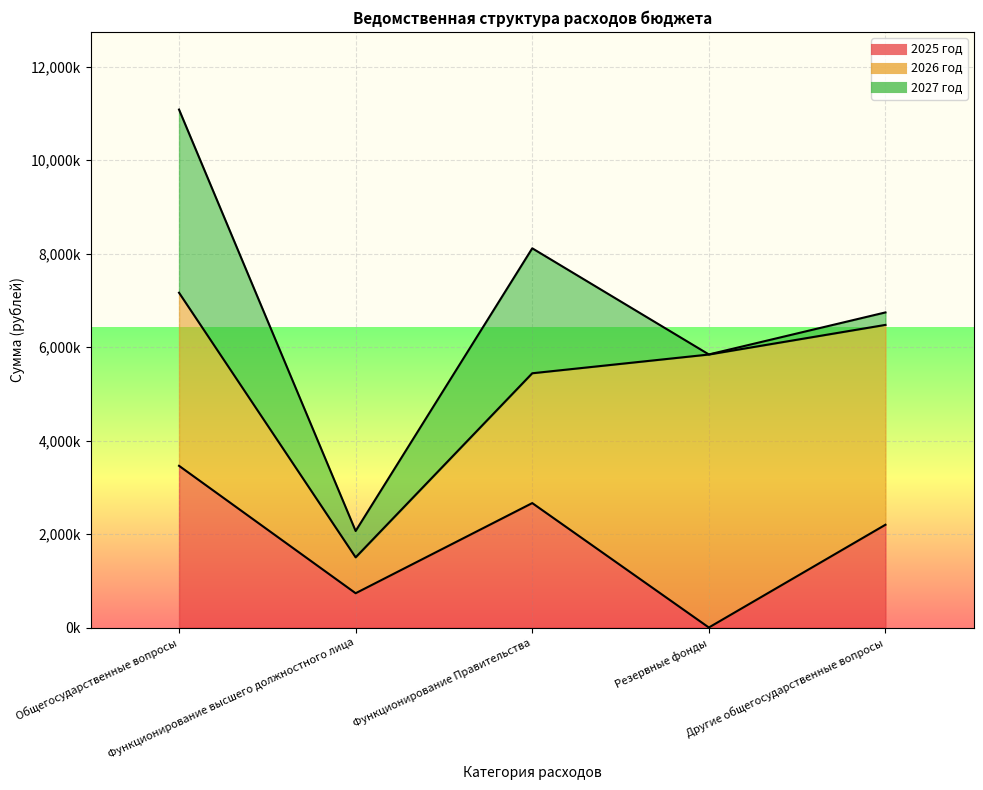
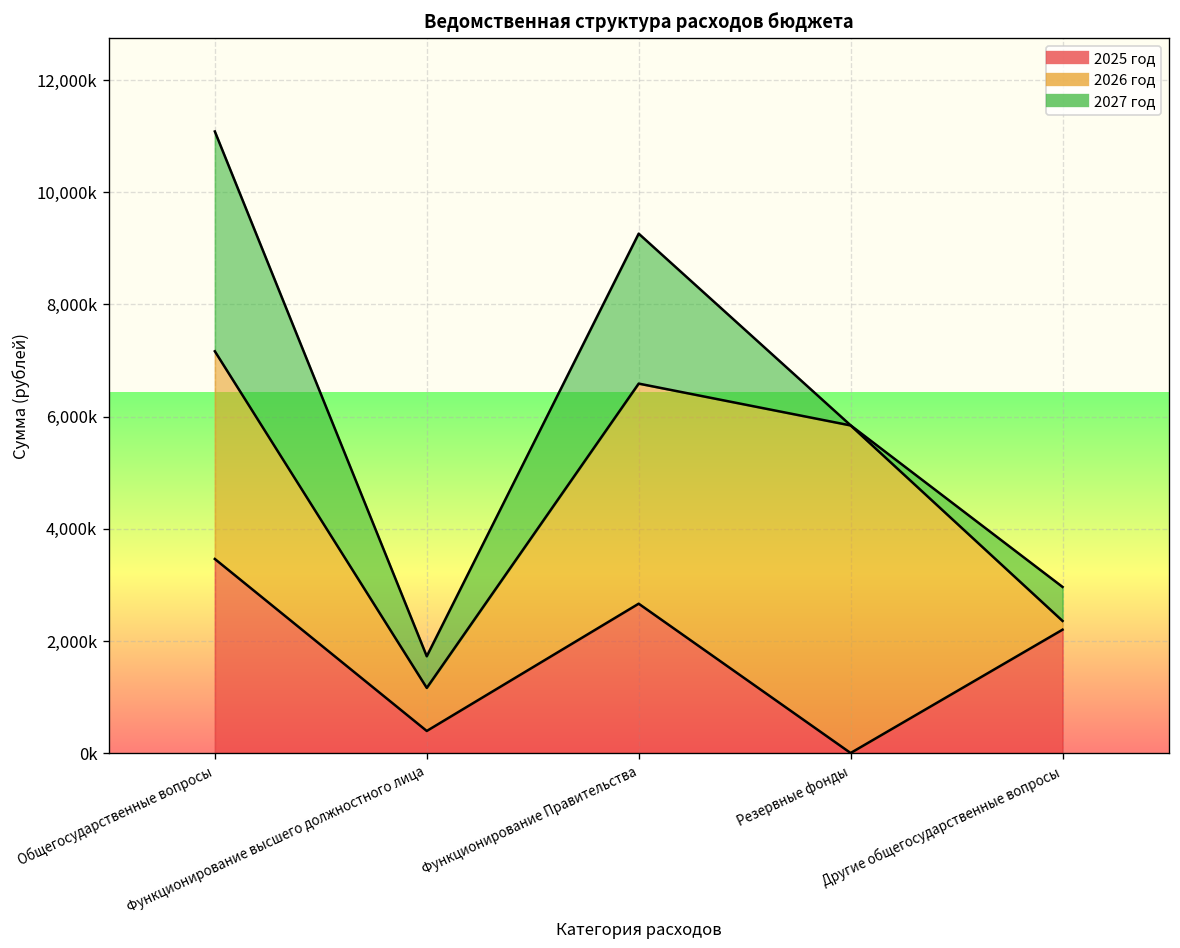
  {
    "2025 год": {
      "Общегосударственные вопросы": "3,500,000",
-     "Функционирование высшего должностного лица": "700,000",
+     "Функционирование высшего должностного лица": "400,000",
      "Функционирование Правительства": "2,700,000",
      "Резервные фонды": "0",
      "Другие общегосударственные вопросы": "2,200,000"
    },
    "2026 год": {
      "Общегосударственные вопросы": "3,700,000",
      "Функционирование высшего должностного лица": "800,000",
-     "Функционирование Правительства": "2,800,000",
-     "Другие общегосударственные вопросы": "4,300,000"
+     "Функционирование Правительства": "3,900,000",
+     "Другие общегосударственные вопросы": "200,000"
    },
    "2027 год": {
      "Общегосударственные вопросы": "3,900,000",
      "Функционирование высшего должностного лица": "600,000",
      "Функционирование Правительства": "2,700,000",
-     "Другие общегосударственные вопросы": "300,000"
+     "Другие общегосударственные вопросы": "600,000"
    }
  }
